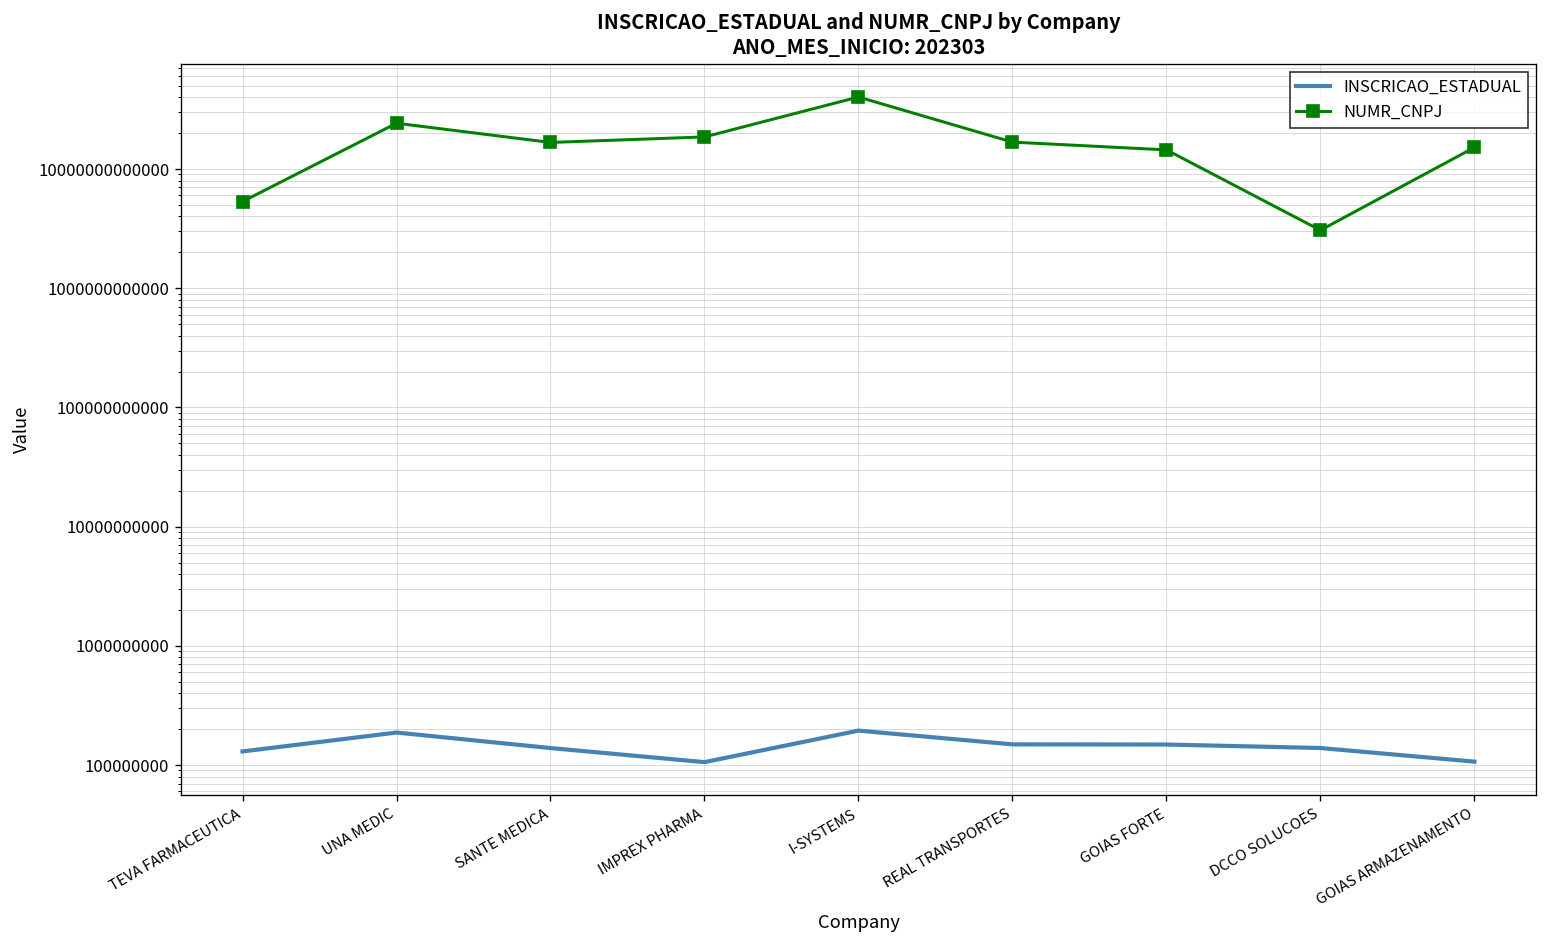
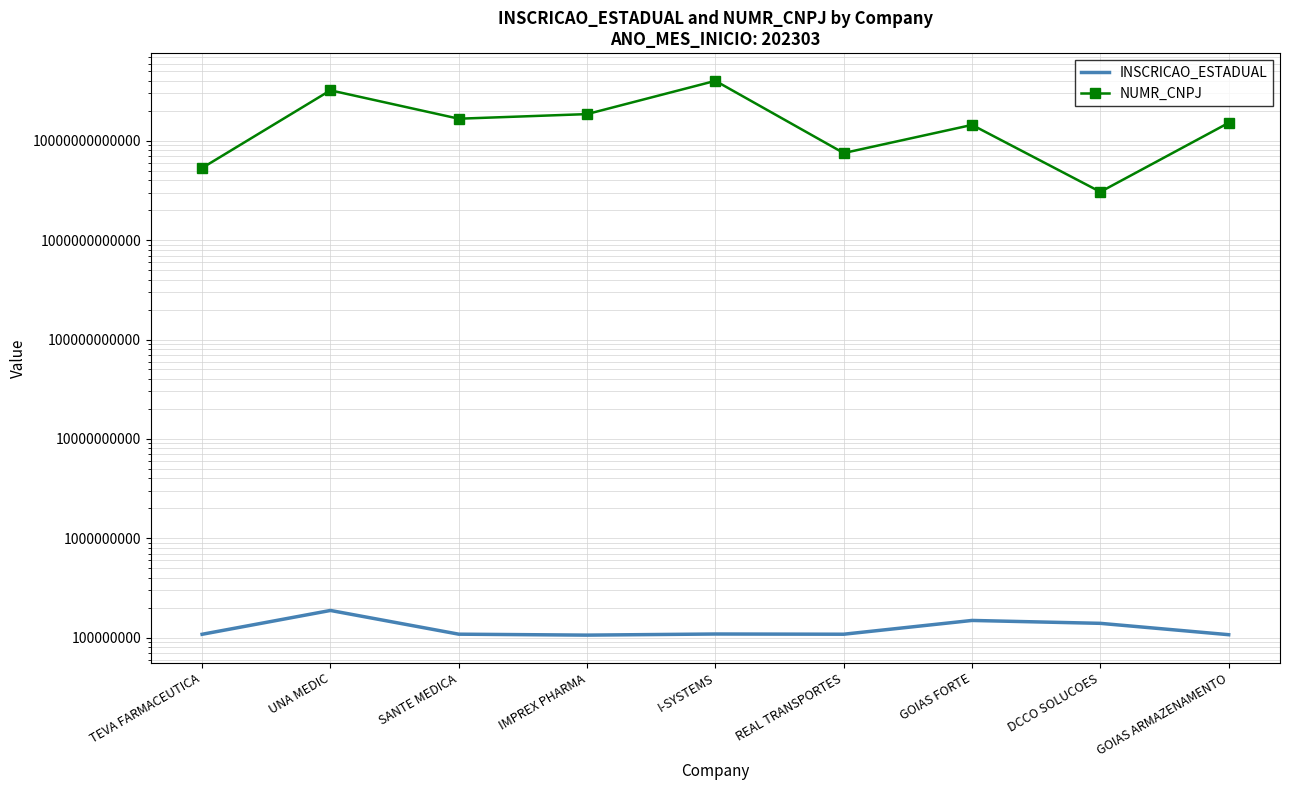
  {
    "INSCRICAO_ESTADUAL": {
-     "TEVA FARMACEUTICA": 130000000,
+     "TEVA FARMACEUTICA": 110000000,
      "UNA MEDIC": 190000000,
-     "SANTE MEDICA": 140000000,
+     "SANTE MEDICA": 110000000,
      "IMPREX PHARMA": 110000000,
-     "I-SYSTEMS": 190000000,
-     "REAL TRANSPORTES": 150000000,
+     "I-SYSTEMS": 110000000,
+     "REAL TRANSPORTES": 110000000,
      "GOIAS FORTE": 150000000,
      "DCCO SOLUCOES": 140000000,
      "GOIAS ARMAZENAMENTO": 110000000
    },
    "NUMR_CNPJ": {
      "TEVA FARMACEUTICA": 5000000000000,
-     "UNA MEDIC": 24000000000000,
+     "UNA MEDIC": 32000000000000,
      "SANTE MEDICA": 17000000000000,
      "IMPREX PHARMA": 19000000000000,
      "I-SYSTEMS": 40000000000000,
-     "REAL TRANSPORTES": 17000000000000,
+     "REAL TRANSPORTES": 8000000000000,
      "GOIAS FORTE": 14000000000000,
      "DCCO SOLUCOES": 3100000000000,
      "GOIAS ARMAZENAMENTO": 15000000000000
    }
  }
